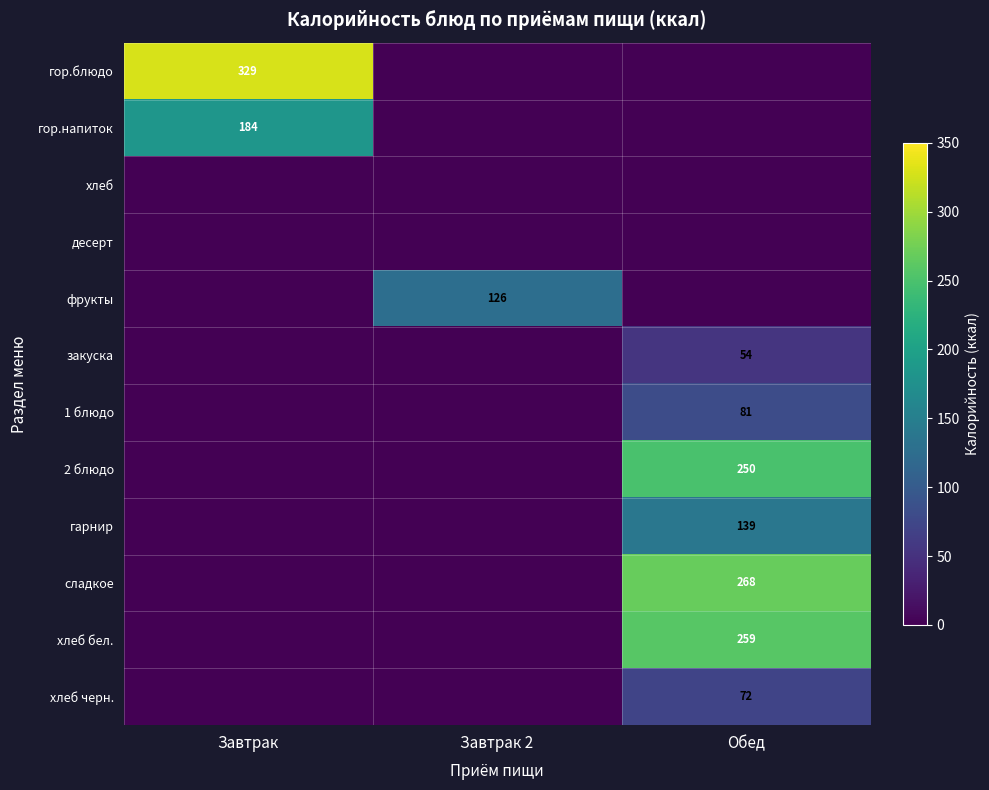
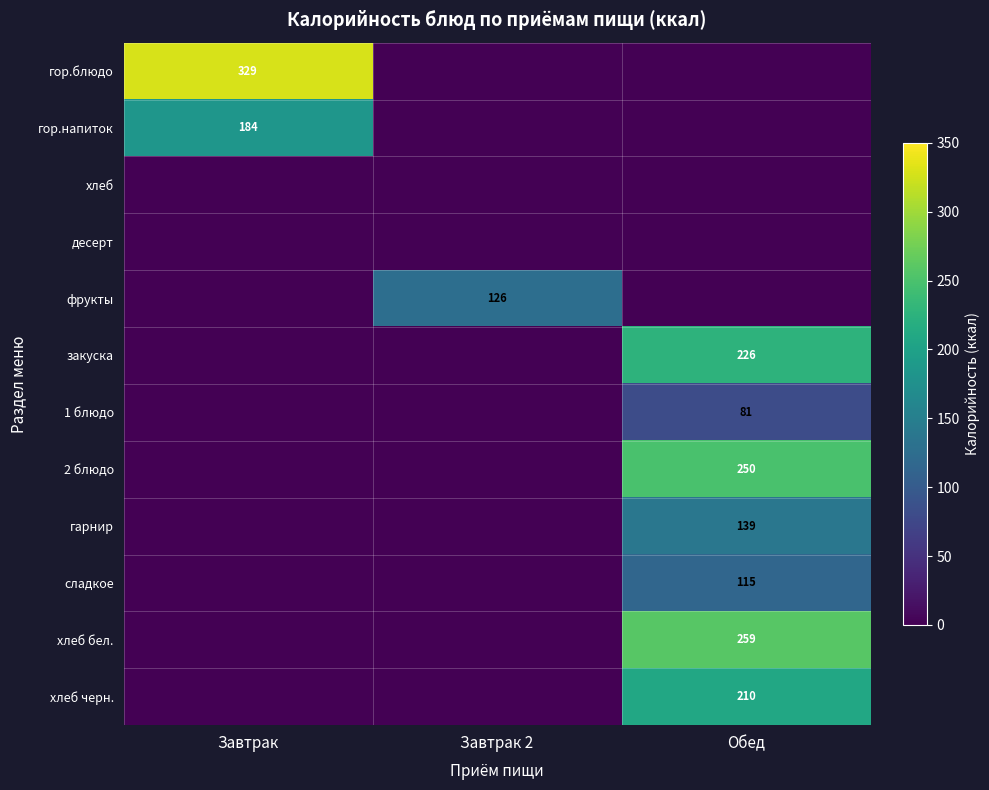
  {
    "гор.блюдо": {
      "Завтрак": 329
    },
    "гор.напиток": {
      "Завтрак": 184
    },
    "фрукты": {
      "Завтрак 2": 126
    },
    "закуска": {
-     "Обед": 54
+     "Обед": 226
    },
    "1 блюдо": {
      "Обед": 81
    },
    "2 блюдо": {
      "Обед": 250
    },
    "гарнир": {
      "Обед": 139
    },
    "сладкое": {
-     "Обед": 268
+     "Обед": 115
    },
    "хлеб бел.": {
      "Обед": 259
    },
    "хлеб черн.": {
-     "Обед": 72
+     "Обед": 210
    }
  }
